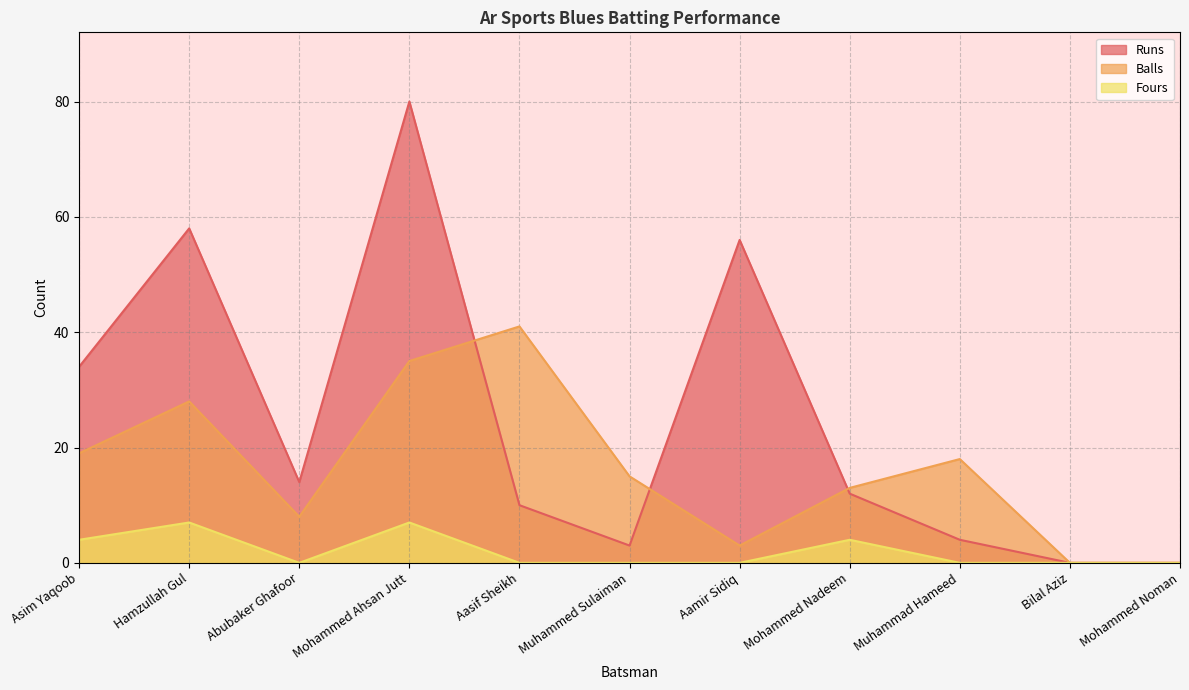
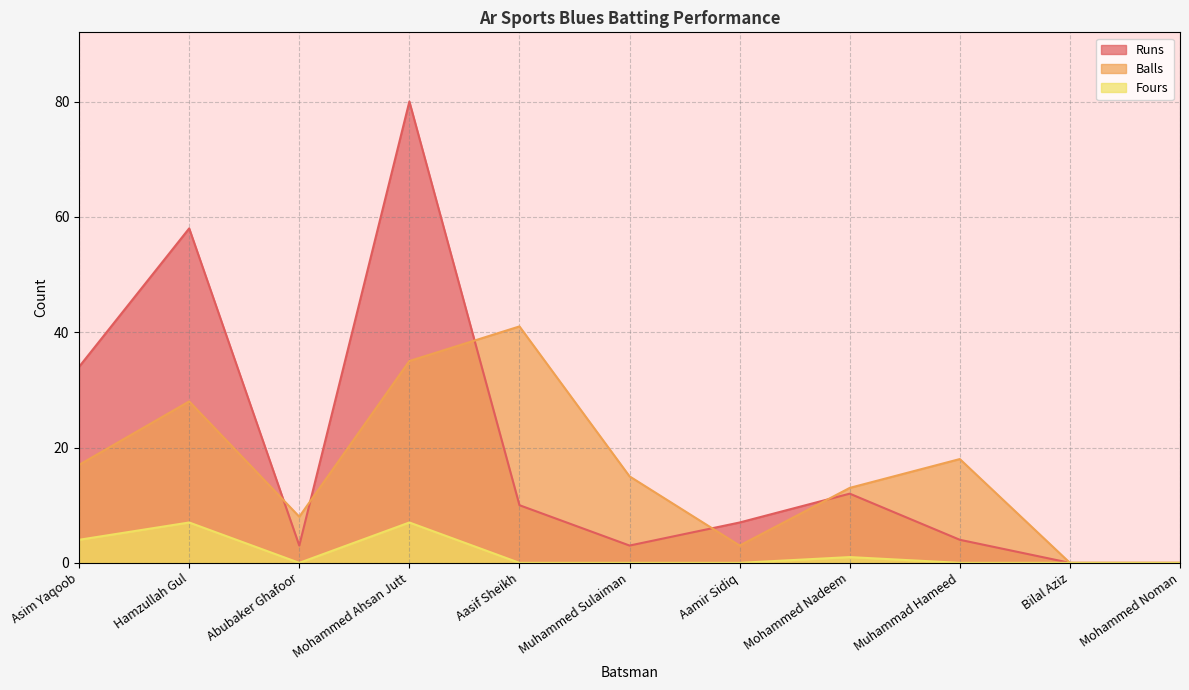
  {
    "Runs": {
      "Asim Yaqoob": 34,
      "Hamzullah Gul": 58,
-     "Abubaker Ghafoor": 14,
+     "Abubaker Ghafoor": 3,
      "Mohammed Ahsan Jutt": 80,
      "Aasif Sheikh": 10,
      "Muhammed Sulaiman": 3,
-     "Aamir Sidiq": 56,
+     "Aamir Sidiq": 7,
      "Mohammed Nadeem": 12,
      "Muhammad Hameed": 4
    },
    "Balls": {
-     "Asim Yaqoob": 19,
+     "Asim Yaqoob": 17,
      "Hamzullah Gul": 28,
      "Abubaker Ghafoor": 8,
      "Mohammed Ahsan Jutt": 35,
      "Aasif Sheikh": 41,
      "Muhammed Sulaiman": 15,
      "Aamir Sidiq": 3,
      "Mohammed Nadeem": 13,
      "Muhammad Hameed": 18
    },
    "Fours": {
      "Asim Yaqoob": 4,
      "Hamzullah Gul": 7,
      "Abubaker Ghafoor": 0,
      "Mohammed Ahsan Jutt": 7,
      "Aasif Sheikh": 0,
      "Muhammed Sulaiman": 0,
      "Aamir Sidiq": 0,
-     "Mohammed Nadeem": 4,
+     "Mohammed Nadeem": 1,
      "Muhammad Hameed": 0
    }
  }
